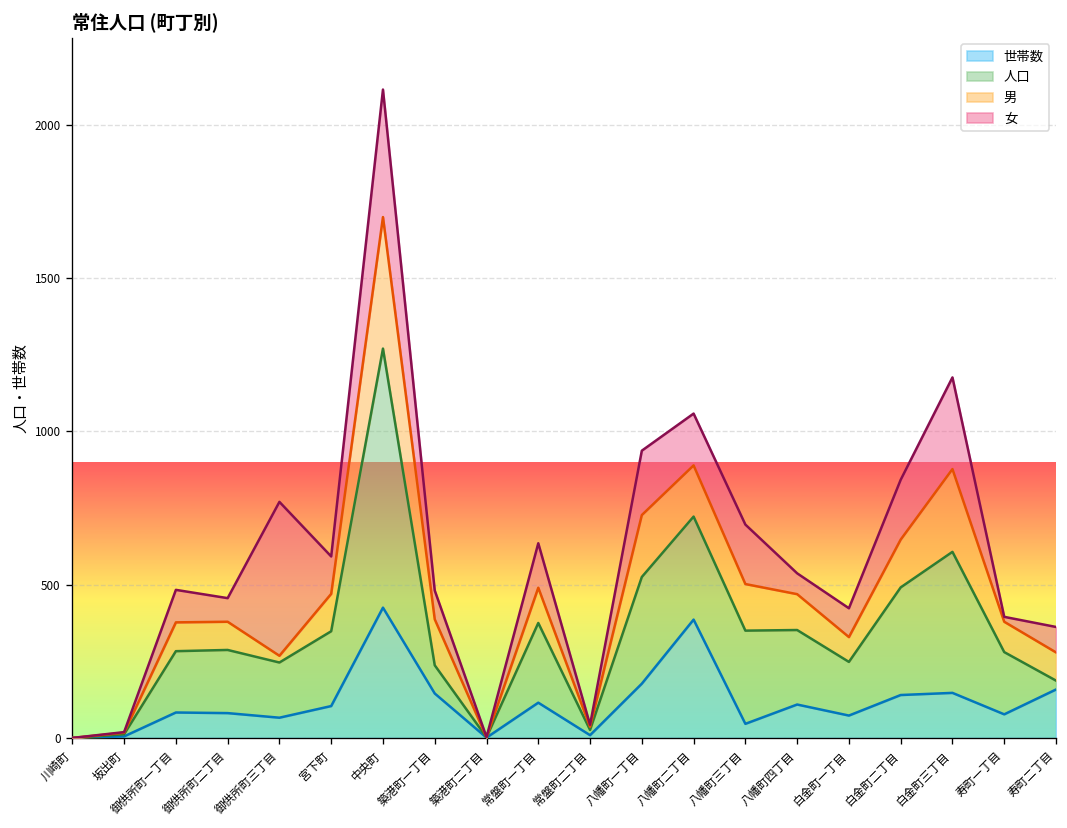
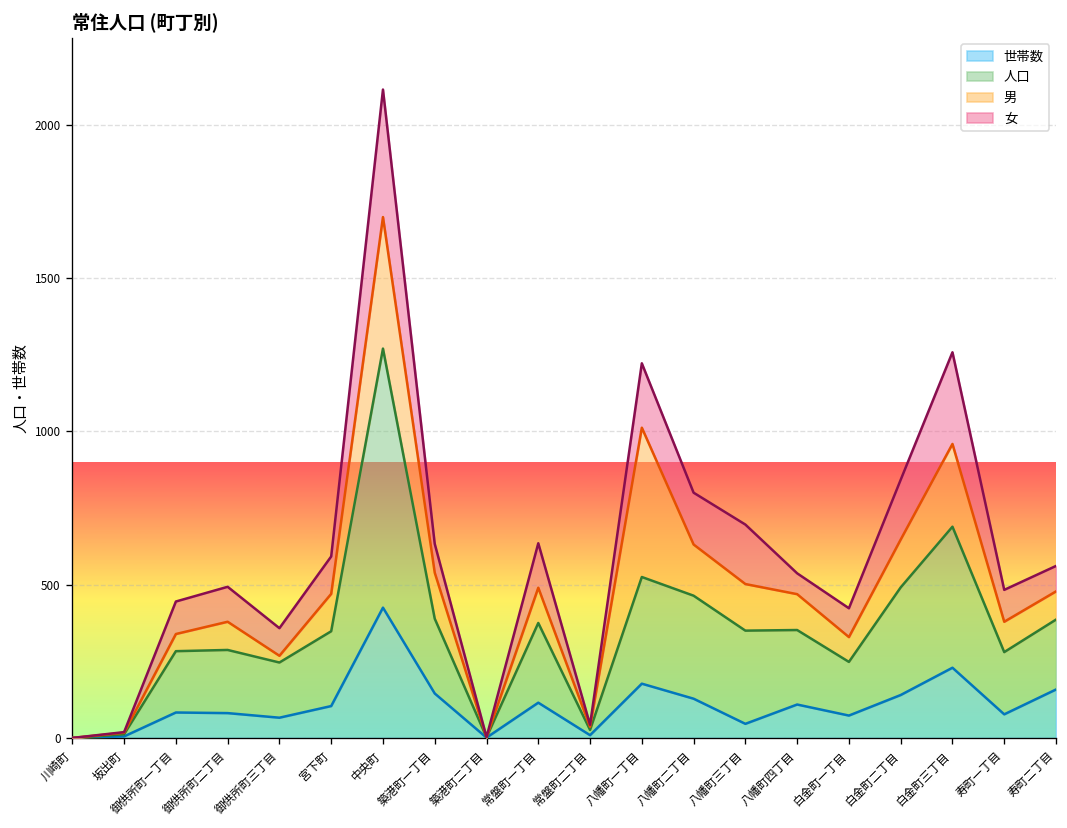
  {
    "世帯数": {
      "御供所町一丁目": 80,
      "御供所町二丁目": 80,
      "御供所町三丁目": 70,
      "宮下町": 100,
      "中央町": 430,
      "築港町一丁目": 150,
      "常盤町一丁目": 120,
      "常盤町二丁目": 10,
      "八幡町一丁目": 180,
-     "八幡町二丁目": 390,
+     "八幡町二丁目": 130,
      "八幡町三丁目": 50,
      "八幡町四丁目": 110,
      "白金町一丁目": 70,
      "白金町二丁目": 140,
-     "白金町三丁目": 150,
+     "白金町三丁目": 230,
      "寿町一丁目": 80,
      "寿町二丁目": 160
    },
    "人口": {
      "御供所町一丁目": 200,
      "御供所町二丁目": 210,
      "御供所町三丁目": 180,
      "宮下町": 240,
      "中央町": 850,
-     "築港町一丁目": 90,
+     "築港町一丁目": 240,
      "常盤町一丁目": 260,
      "常盤町二丁目": 20,
      "八幡町一丁目": 350,
      "八幡町二丁目": 340,
      "八幡町三丁目": 300,
      "八幡町四丁目": 240,
      "白金町一丁目": 180,
      "白金町二丁目": 350,
      "白金町三丁目": 460,
      "寿町一丁目": 200,
-     "寿町二丁目": 30
+     "寿町二丁目": 230
    },
    "男": {
-     "御供所町一丁目": 90,
+     "御供所町一丁目": 60,
      "御供所町二丁目": 90,
      "御供所町三丁目": 20,
      "宮下町": 120,
      "中央町": 430,
      "築港町一丁目": 150,
      "常盤町一丁目": 120,
-     "八幡町一丁目": 200,
+     "八幡町一丁目": 490,
      "八幡町二丁目": 170,
      "八幡町三丁目": 150,
      "八幡町四丁目": 120,
      "白金町一丁目": 80,
      "白金町二丁目": 160,
      "白金町三丁目": 270,
      "寿町一丁目": 100,
      "寿町二丁目": 90
    },
    "女": {
      "御供所町一丁目": 110,
-     "御供所町二丁目": 80,
-     "御供所町三丁目": 500,
+     "御供所町二丁目": 110,
+     "御供所町三丁目": 90,
      "宮下町": 120,
      "中央町": 420,
      "築港町一丁目": 90,
      "常盤町一丁目": 150,
      "八幡町一丁目": 210,
      "八幡町二丁目": 170,
      "八幡町三丁目": 190,
      "八幡町四丁目": 70,
      "白金町一丁目": 90,
      "白金町二丁目": 200,
      "白金町三丁目": 300,
-     "寿町一丁目": 20,
+     "寿町一丁目": 100,
      "寿町二丁目": 80
    }
  }
